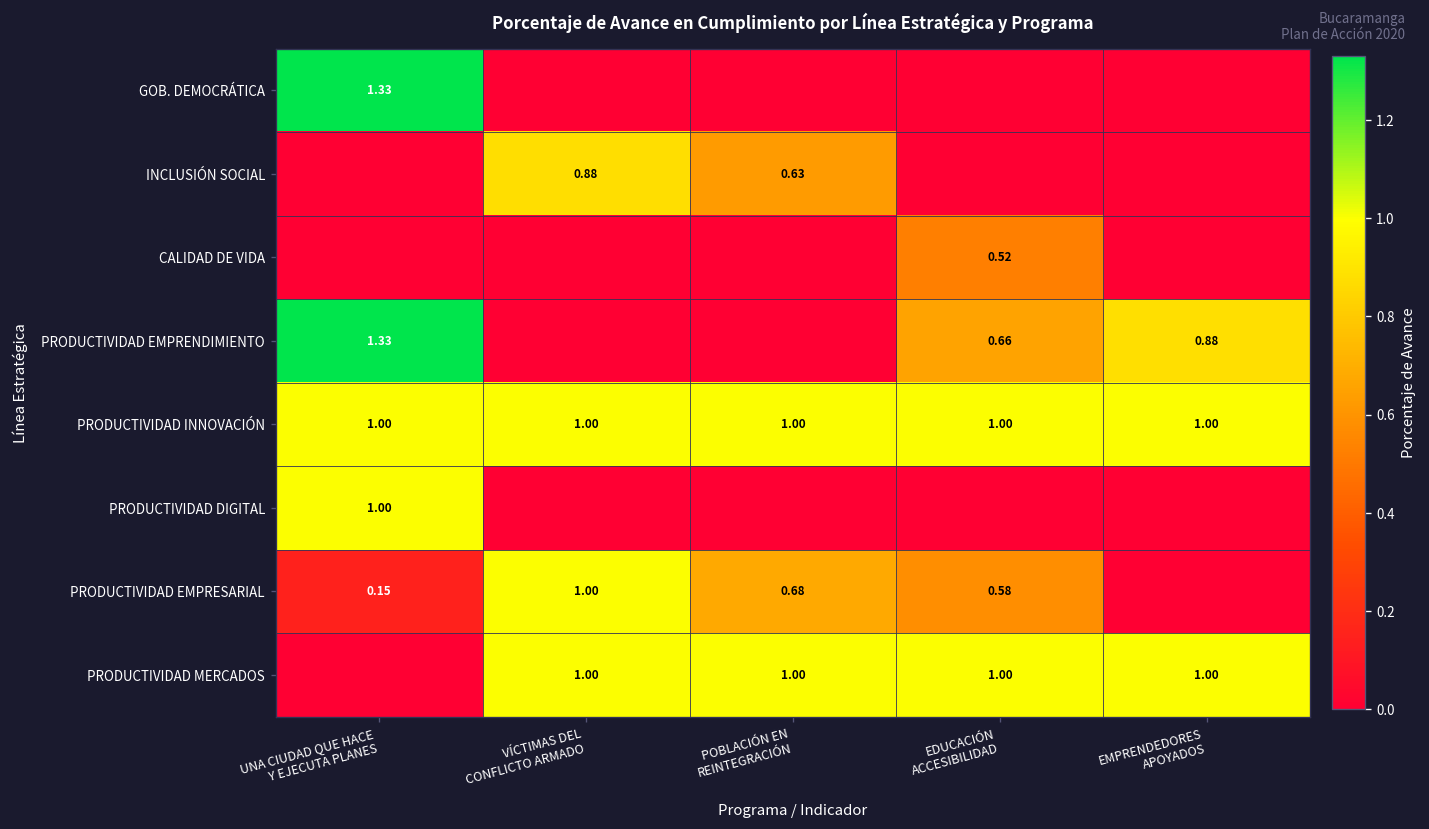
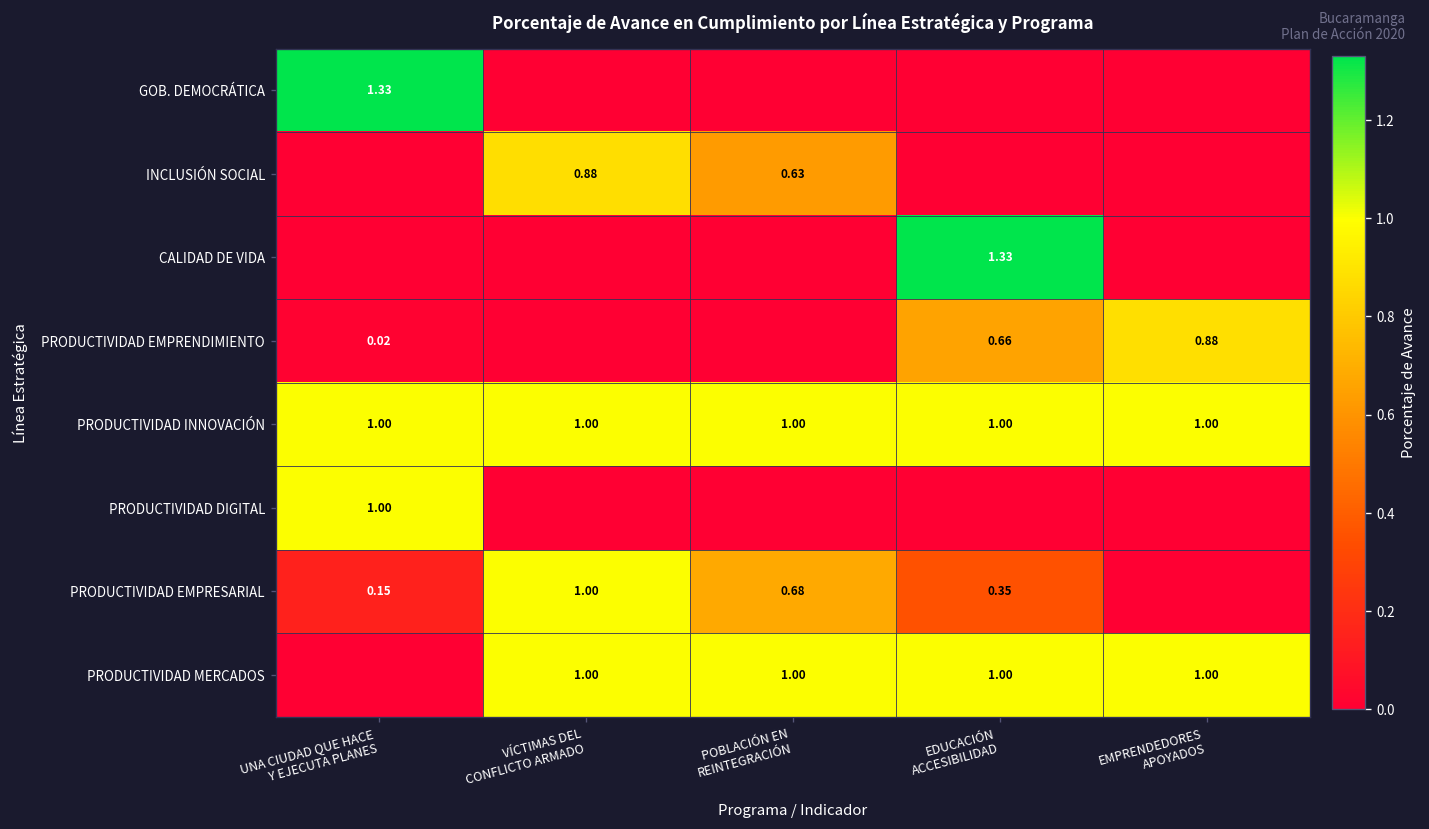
  {
    "GOB. DEMOCRÁTICA": {
      "UNA CIUDAD QUE HACE Y EJECUTA PLANES": 1.33
    },
    "INCLUSIÓN SOCIAL": {
      "VÍCTIMAS DEL CONFLICTO ARMADO": 0.88,
      "POBLACIÓN EN REINTEGRACIÓN": 0.63
    },
    "CALIDAD DE VIDA": {
-     "EDUCACIÓN ACCESIBILIDAD": 0.52
+     "EDUCACIÓN ACCESIBILIDAD": 1.33
    },
    "PRODUCTIVIDAD EMPRENDIMIENTO": {
-     "UNA CIUDAD QUE HACE Y EJECUTA PLANES": 1.33,
+     "UNA CIUDAD QUE HACE Y EJECUTA PLANES": 0.02,
      "EDUCACIÓN ACCESIBILIDAD": 0.66,
      "EMPRENDEDORES APOYADOS": 0.88
    },
    "PRODUCTIVIDAD INNOVACIÓN": {
      "UNA CIUDAD QUE HACE Y EJECUTA PLANES": 1.00,
      "VÍCTIMAS DEL CONFLICTO ARMADO": 1.00,
      "POBLACIÓN EN REINTEGRACIÓN": 1.00,
      "EDUCACIÓN ACCESIBILIDAD": 1.00,
      "EMPRENDEDORES APOYADOS": 1.00
    },
    "PRODUCTIVIDAD DIGITAL": {
      "UNA CIUDAD QUE HACE Y EJECUTA PLANES": 1.00
    },
    "PRODUCTIVIDAD EMPRESARIAL": {
      "UNA CIUDAD QUE HACE Y EJECUTA PLANES": 0.15,
      "VÍCTIMAS DEL CONFLICTO ARMADO": 1.00,
      "POBLACIÓN EN REINTEGRACIÓN": 0.68,
-     "EDUCACIÓN ACCESIBILIDAD": 0.58
+     "EDUCACIÓN ACCESIBILIDAD": 0.35
    },
    "PRODUCTIVIDAD MERCADOS": {
      "VÍCTIMAS DEL CONFLICTO ARMADO": 1.00,
      "POBLACIÓN EN REINTEGRACIÓN": 1.00,
      "EDUCACIÓN ACCESIBILIDAD": 1.00,
      "EMPRENDEDORES APOYADOS": 1.00
    }
  }
